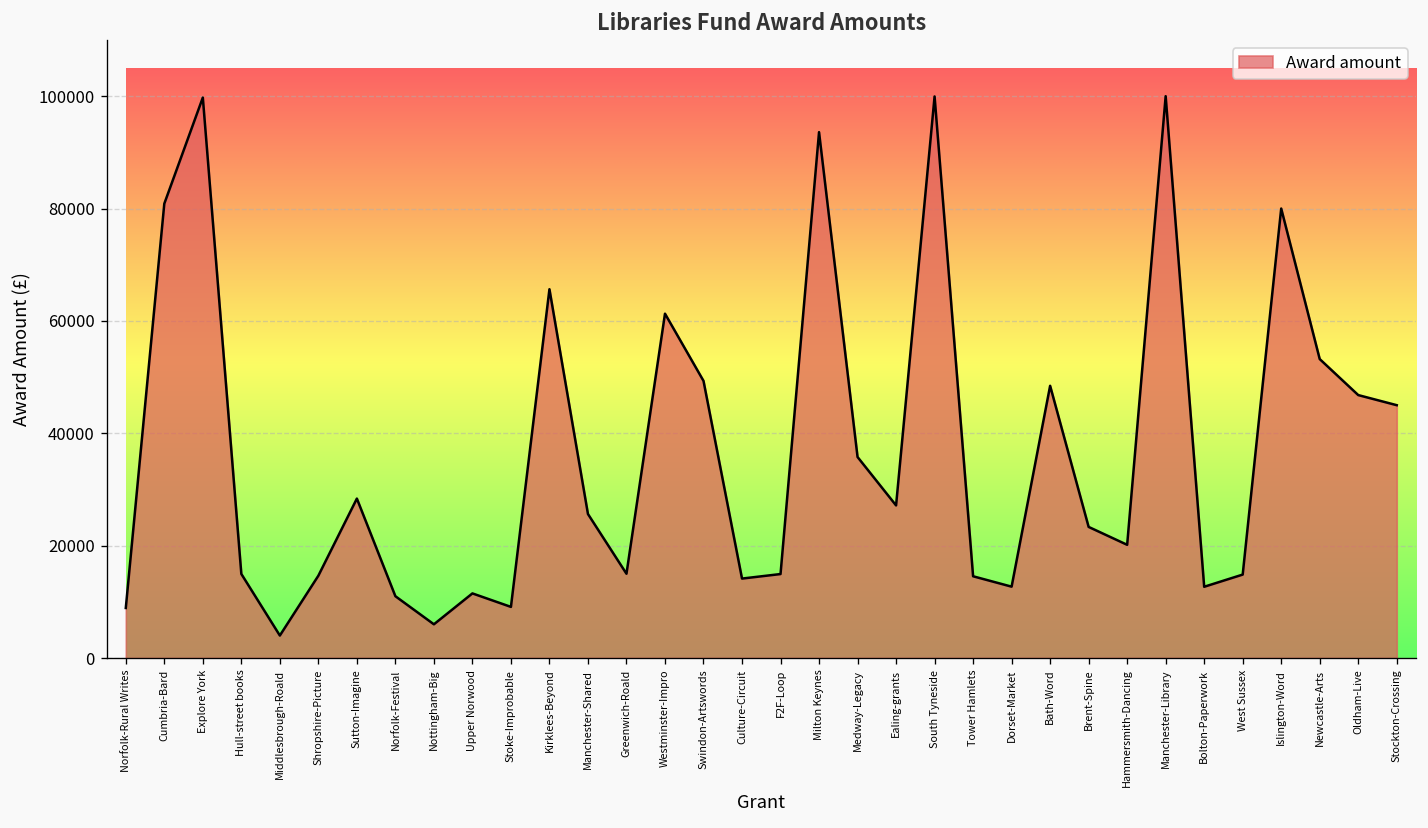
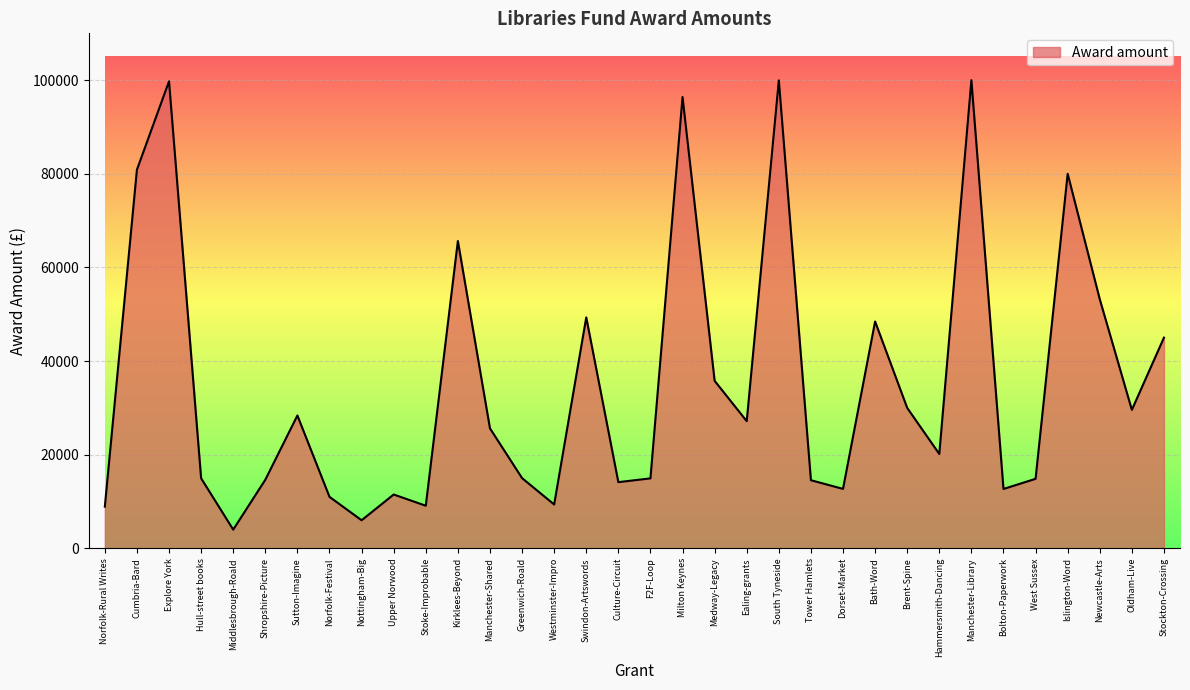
  {
    "Norfolk-Rural Writes": 9000,
    "Cumbria-Bard": 81000,
    "Explore York": 100000,
    "Hull-street books": 15000,
    "Middlesbrough-Roald": 4000,
    "Shropshire-Picture": 15000,
    "Sutton-Imagine": 28000,
    "Norfolk-Festival": 11000,
    "Nottingham-Big": 6000,
    "Upper Norwood": 12000,
    "Stoke-Improbable": 9000,
    "Kirklees-Beyond": 66000,
    "Manchester-Shared": 26000,
    "Greenwich-Roald": 15000,
-   "Westminster-Impro": 61000,
+   "Westminster-Impro": 9000,
    "Swindon-Artswords": 49000,
    "Culture-Circuit": 14000,
    "F2F-Loop": 15000,
-   "Milton Keynes": 94000,
+   "Milton Keynes": 96000,
    "Medway-Legacy": 36000,
    "Ealing-grants": 27000,
    "South Tyneside": 100000,
    "Tower Hamlets": 15000,
    "Dorset-Market": 13000,
    "Bath-Word": 48000,
-   "Brent-Spine": 23000,
+   "Brent-Spine": 30000,
    "Hammersmith-Dancing": 20000,
    "Manchester-Library": 100000,
    "Bolton-Paperwork": 13000,
    "West Sussex": 15000,
    "Islington-Word": 80000,
    "Newcastle-Arts": 53000,
-   "Oldham-Live": 47000,
+   "Oldham-Live": 30000,
    "Stockton-Crossing": 45000
  }
